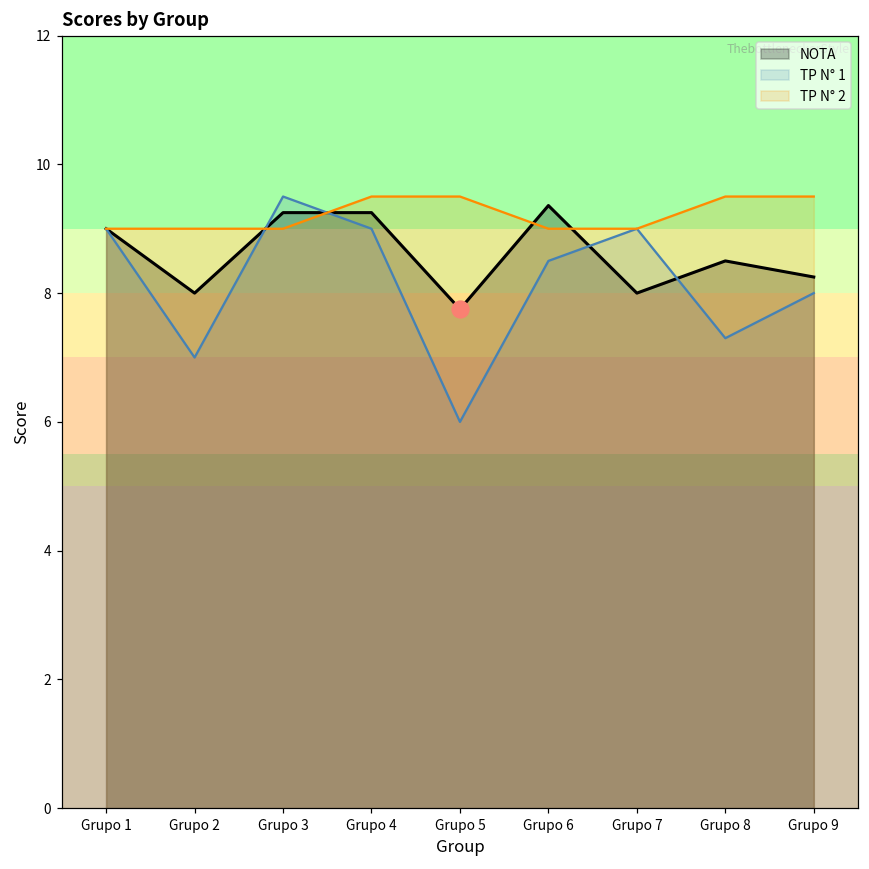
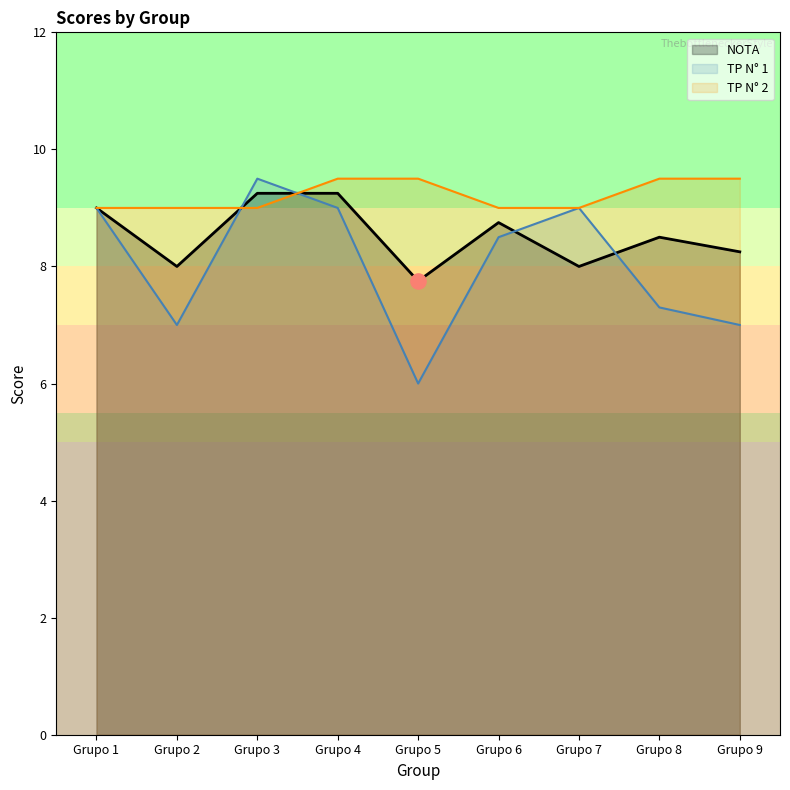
  {
    "NOTA": {
      "Grupo 2": 8.0,
      "Grupo 3": 9.3,
      "Grupo 4": 9.3,
-     "Grupo 6": 9.4,
+     "Grupo 6": 8.8,
      "Grupo 7": 8.0,
      "Grupo 8": 8.5,
      "Grupo 9": 8.3
    },
    "TP N° 1": {
      "Grupo 2": 7,
      "Grupo 3": 9.5,
      "Grupo 4": 9,
      "Grupo 5": 6,
      "Grupo 6": 8.5,
      "Grupo 8": 7.3,
-     "Grupo 9": 8
+     "Grupo 9": 7
    },
    "TP N° 2": {
      "Grupo 2": 9.0,
      "Grupo 3": 9.0,
      "Grupo 4": 9.5,
      "Grupo 5": 9.5,
      "Grupo 6": 9.0,
      "Grupo 8": 9.5,
      "Grupo 9": 9.5
    }
  }
